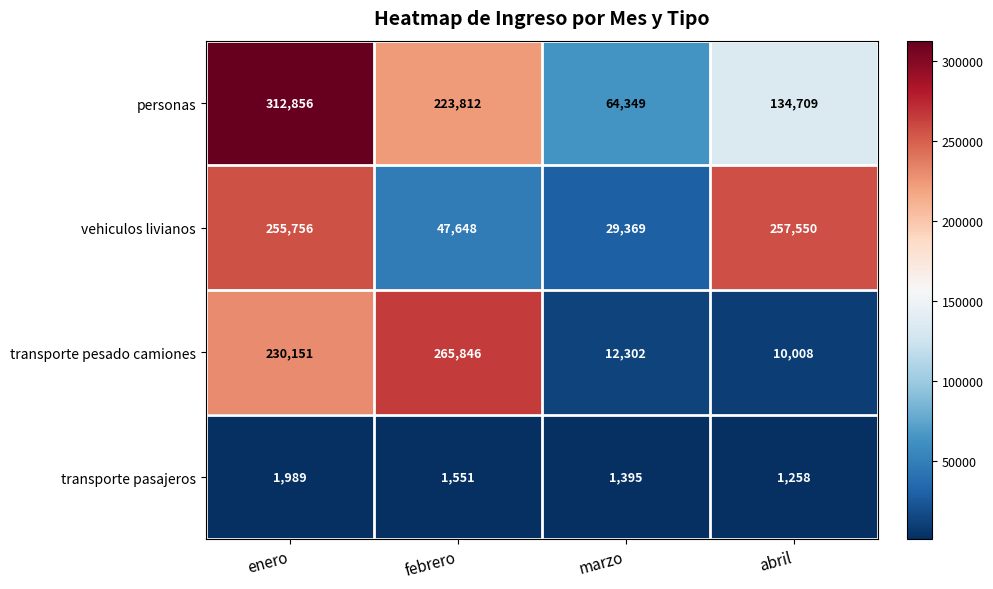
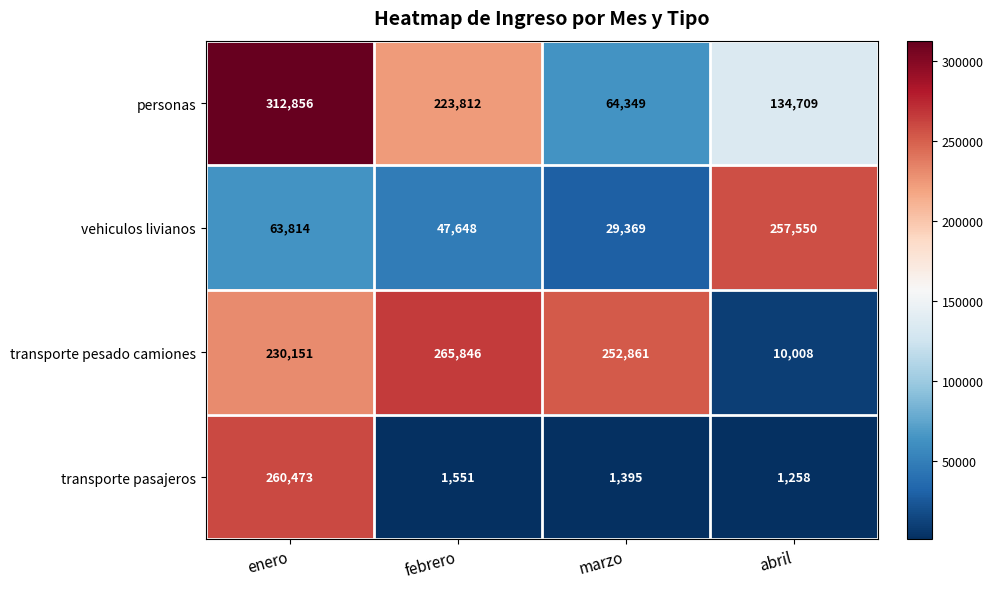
  {
    "personas": {
      "enero": "312,856",
      "febrero": "223,812",
      "marzo": "64,349",
      "abril": "134,709"
    },
    "vehiculos livianos": {
-     "enero": "255,756",
+     "enero": "63,814",
      "febrero": "47,648",
      "marzo": "29,369",
      "abril": "257,550"
    },
    "transporte pesado camiones": {
      "enero": "230,151",
      "febrero": "265,846",
-     "marzo": "12,302",
+     "marzo": "252,861",
      "abril": "10,008"
    },
    "transporte pasajeros": {
-     "enero": "1,989",
+     "enero": "260,473",
      "febrero": "1,551",
      "marzo": "1,395",
      "abril": "1,258"
    }
  }
